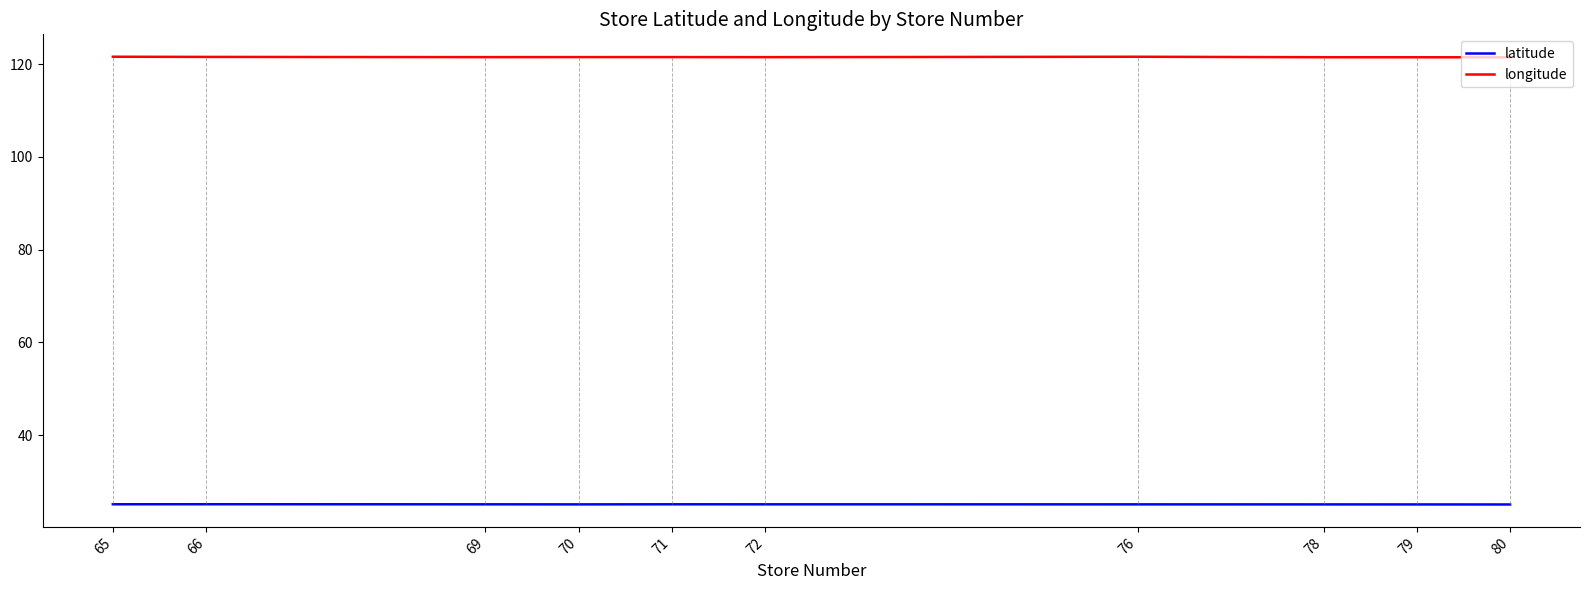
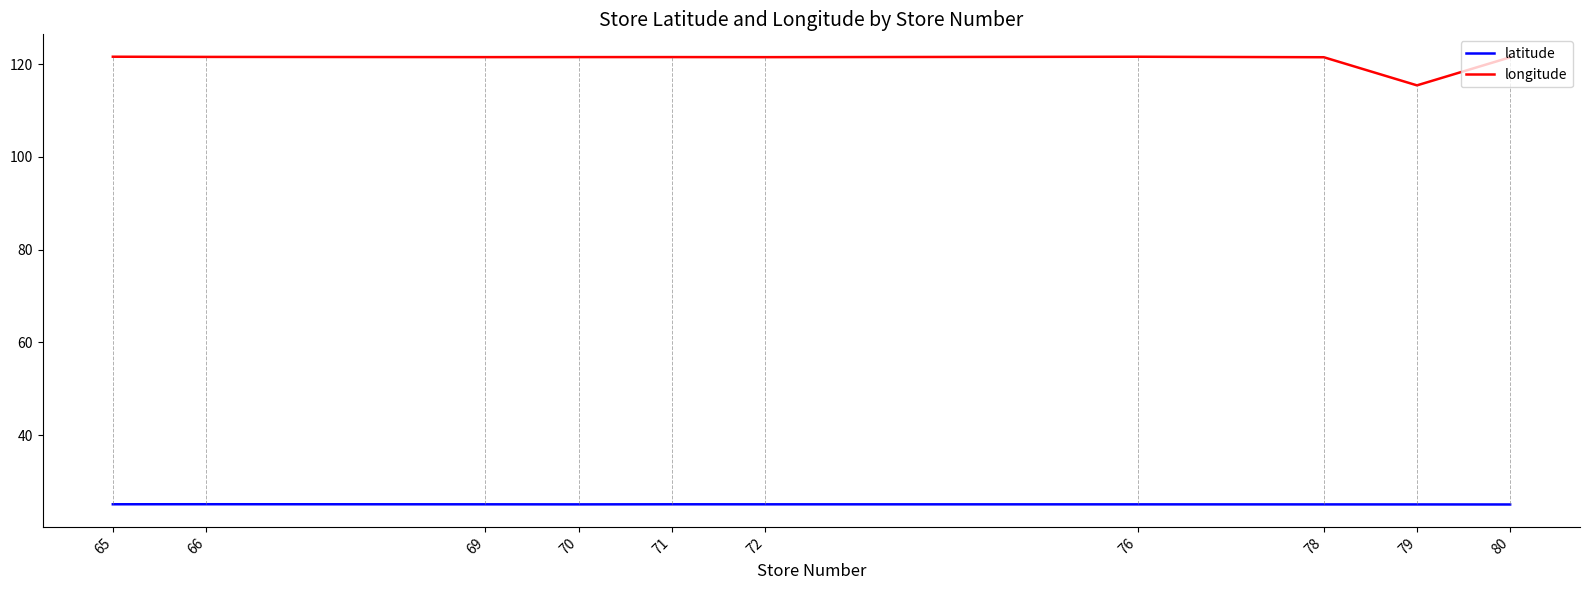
  {
    "longitude": {
-     "79": 122
+     "79": 115
    }
  }
